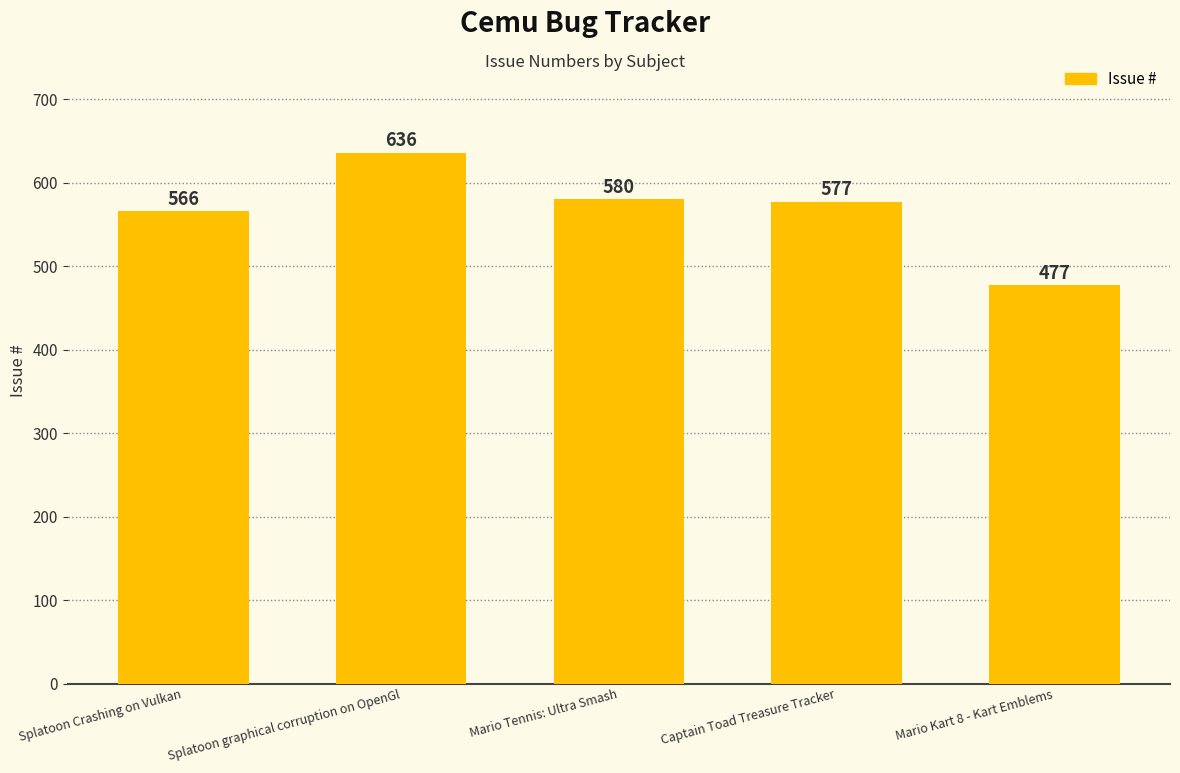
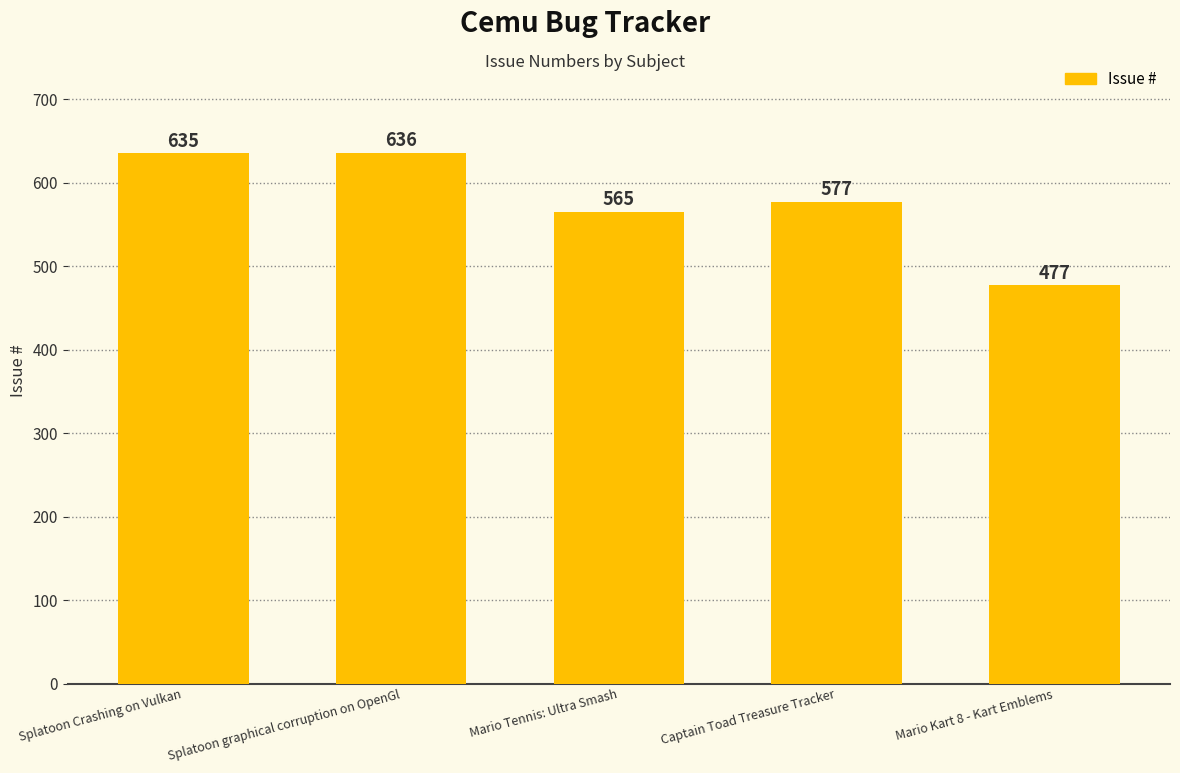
  {
-   "Splatoon Crashing on Vulkan": 566,
+   "Splatoon Crashing on Vulkan": 635,
    "Splatoon graphical corruption on OpenGl": 636,
-   "Mario Tennis: Ultra Smash": 580,
+   "Mario Tennis: Ultra Smash": 565,
    "Captain Toad Treasure Tracker": 577,
    "Mario Kart 8 - Kart Emblems": 477
  }
